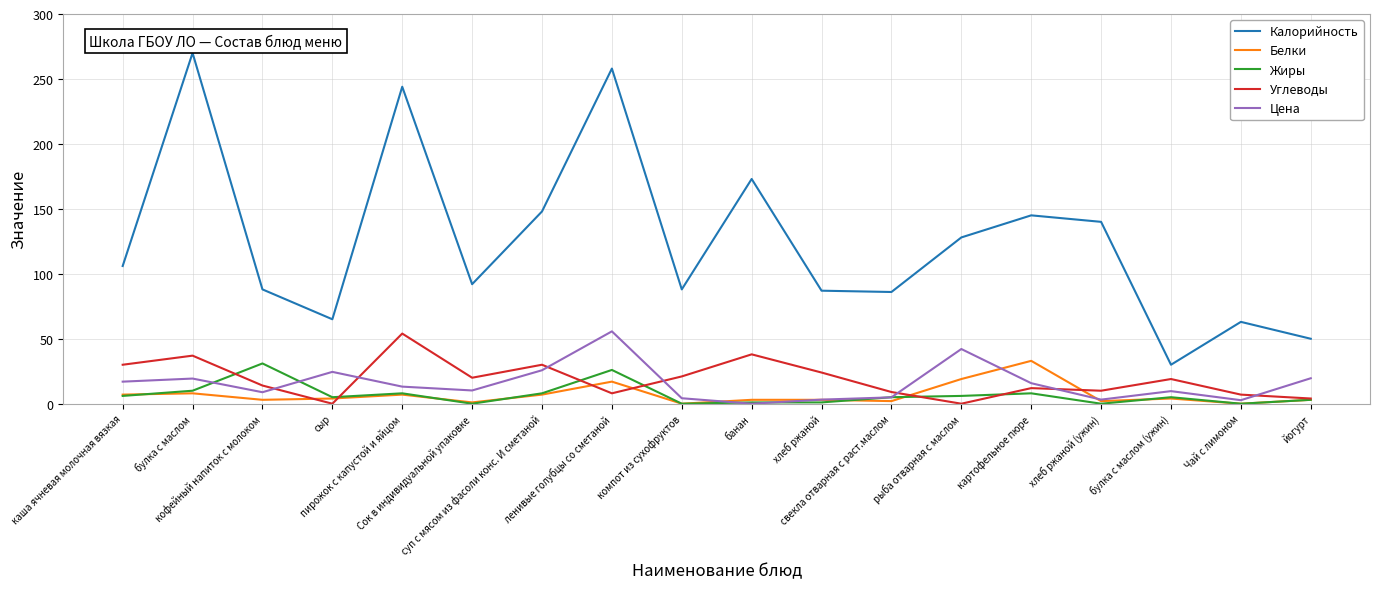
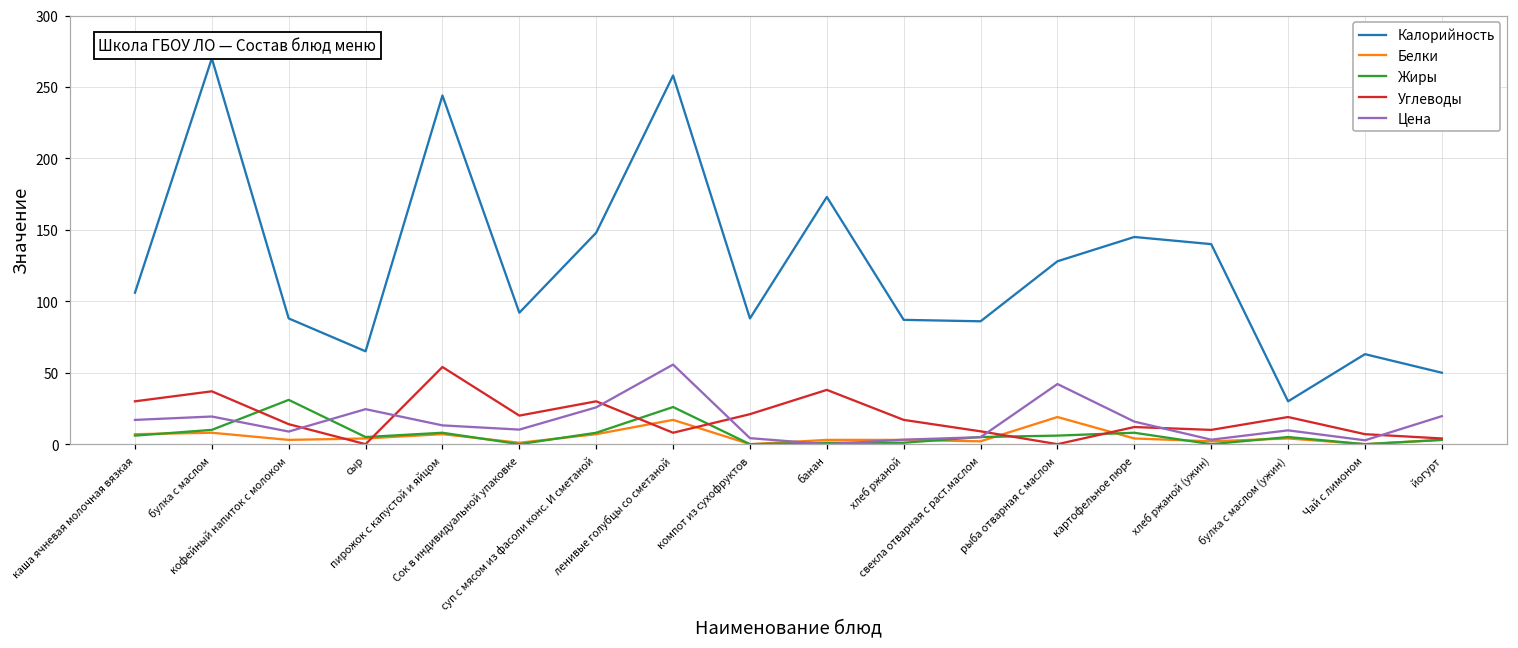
  {
    "Калорийность": {
      "каша ячневая молочная вязкая": 106,
      "булка с маслом": 270,
      "кофейный напиток с молоком": 88,
      "сыр": 65,
      "пирожок с капустой и яйцом": 244,
      "Сок в индивидуальной упаковке": 92,
      "суп с мясом из фасоли конс. И сметаной": 148,
      "ленивые голубцы со сметаной": 258,
      "компот из сухофруктов": 88,
      "банан": 173,
      "хлеб ржаной": 87,
      "свекла отварная с раст.маслом": 86,
      "рыба отварная с маслом": 128,
      "картофельное пюре": 145,
      "хлеб ржаной (ужин)": 140,
      "булка с маслом (ужин)": 30,
      "Чай с лимоном": 63,
      "йогурт": 50
    },
    "Белки": {
      "булка с маслом": 8,
      "кофейный напиток с молоком": 3,
      "ленивые голубцы со сметаной": 17,
      "банан": 3,
      "свекла отварная с раст.маслом": 2,
      "рыба отварная с маслом": 19,
-     "картофельное пюре": 33
+     "картофельное пюре": 4
    },
    "Жиры": {
      "булка с маслом": 10,
      "кофейный напиток с молоком": 31,
      "ленивые голубцы со сметаной": 26,
      "хлеб ржаной": 1,
      "рыба отварная с маслом": 6,
      "картофельное пюре": 8,
      "хлеб ржаной (ужин)": 0
    },
    "Углеводы": {
      "каша ячневая молочная вязкая": 30,
      "булка с маслом": 37,
      "кофейный напиток с молоком": 14,
      "сыр": 0,
      "пирожок с капустой и яйцом": 54,
      "Сок в индивидуальной упаковке": 20,
      "суп с мясом из фасоли конс. И сметаной": 30,
      "ленивые голубцы со сметаной": 8,
      "компот из сухофруктов": 21,
      "банан": 38,
-     "хлеб ржаной": 24,
+     "хлеб ржаной": 17,
      "свекла отварная с раст.маслом": 9,
      "рыба отварная с маслом": 0,
      "картофельное пюре": 12,
      "хлеб ржаной (ужин)": 10,
      "булка с маслом (ужин)": 19,
      "Чай с лимоном": 7
    },
    "Цена": {
      "каша ячневая молочная вязкая": 17,
      "булка с маслом": 19,
      "кофейный напиток с молоком": 9,
      "сыр": 25,
      "пирожок с капустой и яйцом": 13,
      "Сок в индивидуальной упаковке": 10,
      "суп с мясом из фасоли конс. И сметаной": 26,
      "ленивые голубцы со сметаной": 56,
      "компот из сухофруктов": 4,
      "рыба отварная с маслом": 42,
      "картофельное пюре": 16,
      "булка с маслом (ужин)": 10,
      "Чай с лимоном": 3,
      "йогурт": 20
    }
  }
